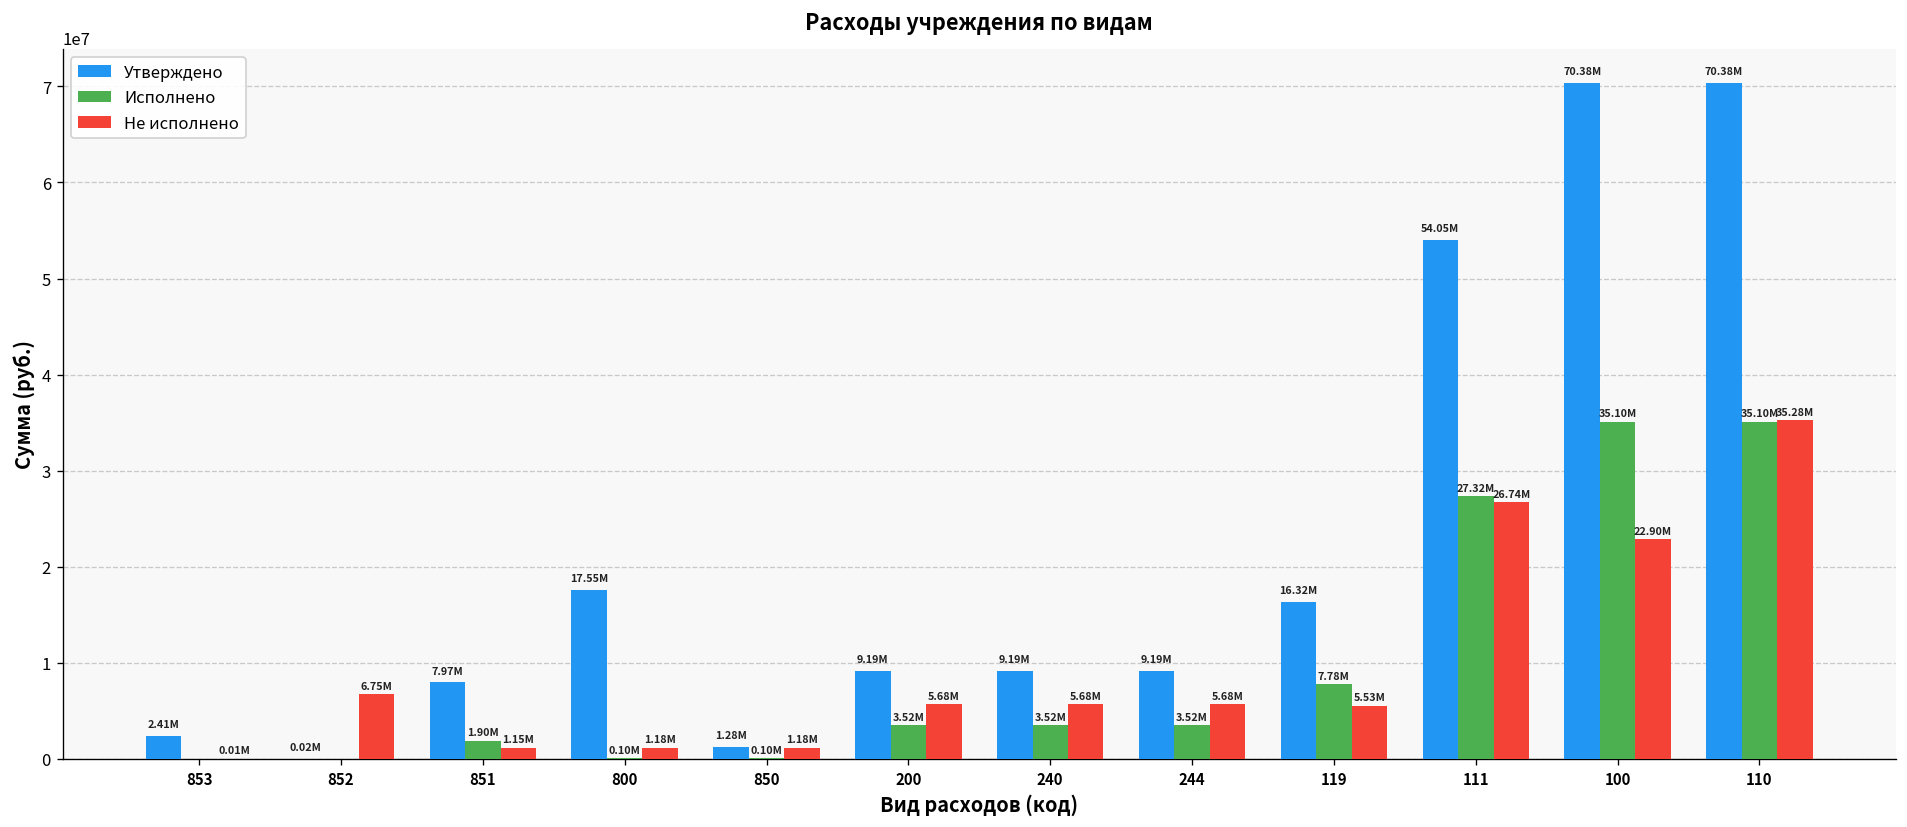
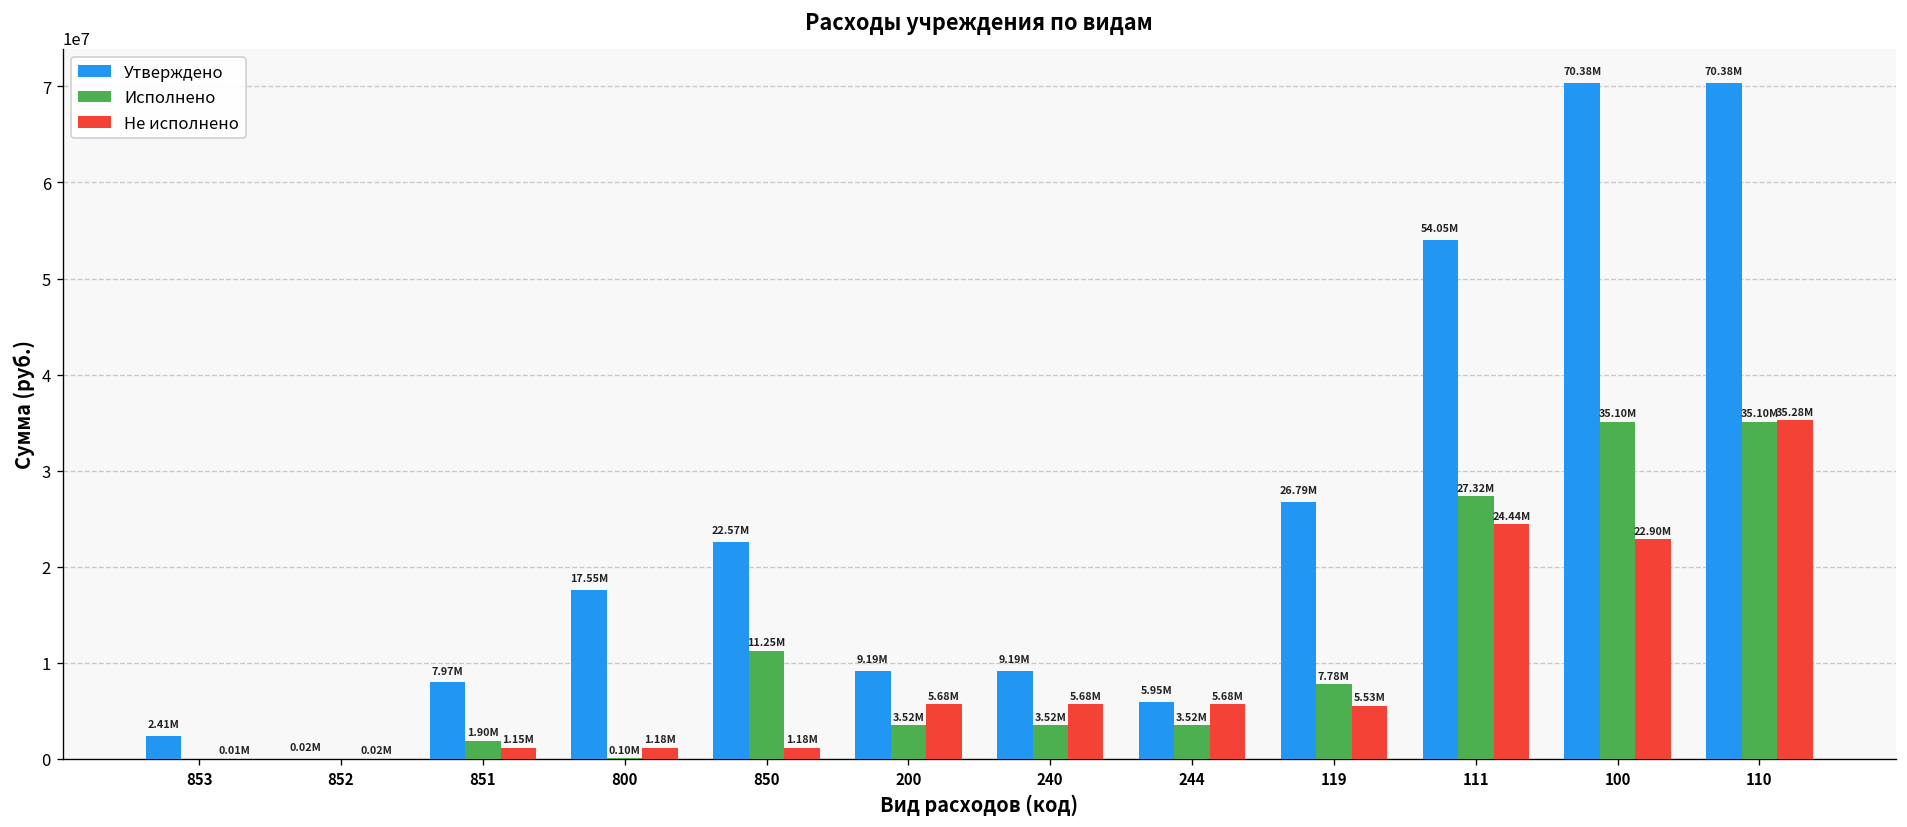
  {
    "Утверждено": {
      "853": "2.41M",
      "852": "0.02M",
      "851": "7.97M",
      "800": "17.55M",
-     "850": "1.28M",
+     "850": "22.57M",
      "200": "9.19M",
      "240": "9.19M",
-     "244": "9.19M",
-     "119": "16.32M",
+     "244": "5.95M",
+     "119": "26.79M",
      "111": "54.05M",
      "100": "70.38M",
      "110": "70.38M"
    },
    "Исполнено": {
      "851": "1.90M",
      "800": "0.10M",
-     "850": "0.10M",
+     "850": "11.25M",
      "200": "3.52M",
      "240": "3.52M",
      "244": "3.52M",
      "119": "7.78M",
      "111": "27.32M",
      "100": "35.10M",
      "110": "35.10M"
    },
    "Не исполнено": {
      "853": "0.01M",
-     "852": "6.75M",
+     "852": "0.02M",
      "851": "1.15M",
      "800": "1.18M",
      "850": "1.18M",
      "200": "5.68M",
      "240": "5.68M",
      "244": "5.68M",
      "119": "5.53M",
-     "111": "26.74M",
+     "111": "24.44M",
      "100": "22.90M",
      "110": "35.28M"
    }
  }
